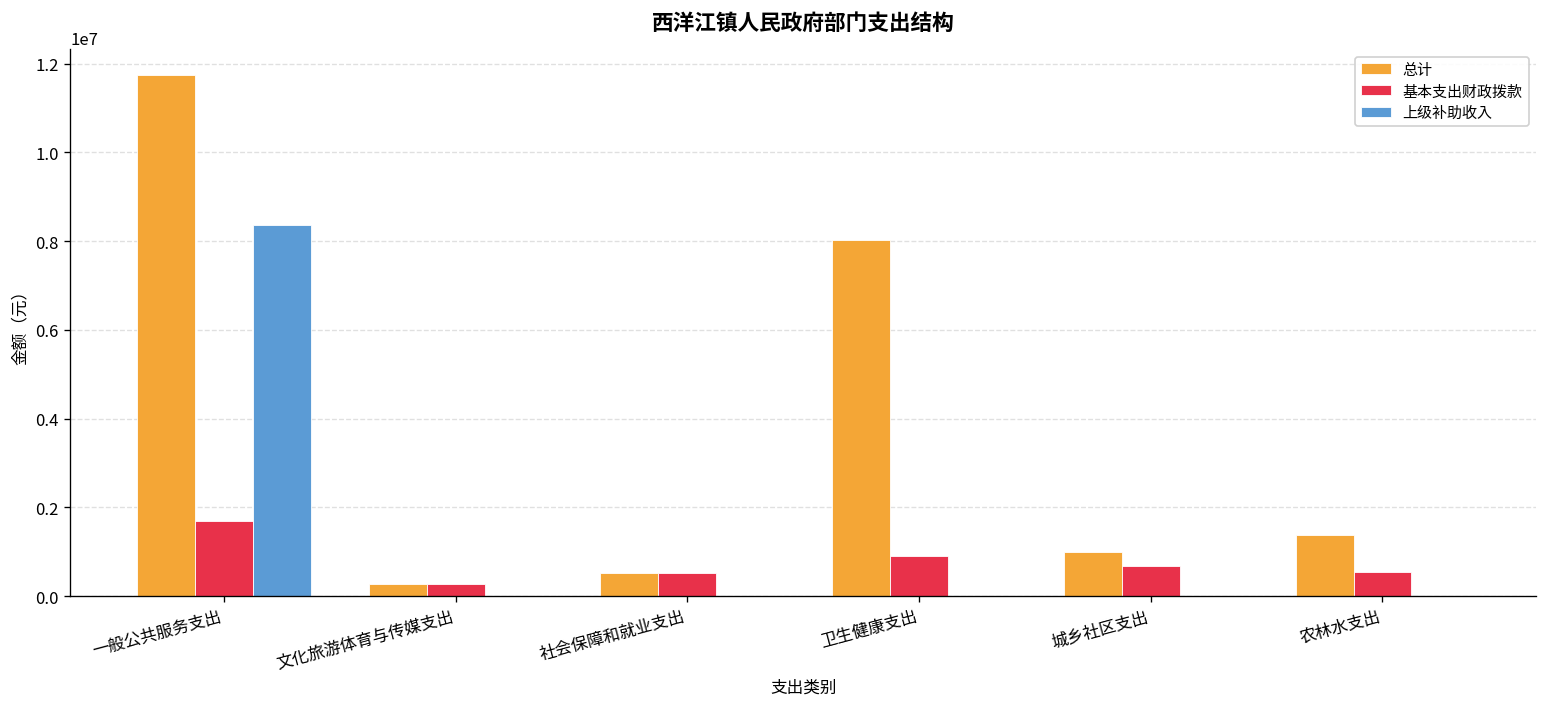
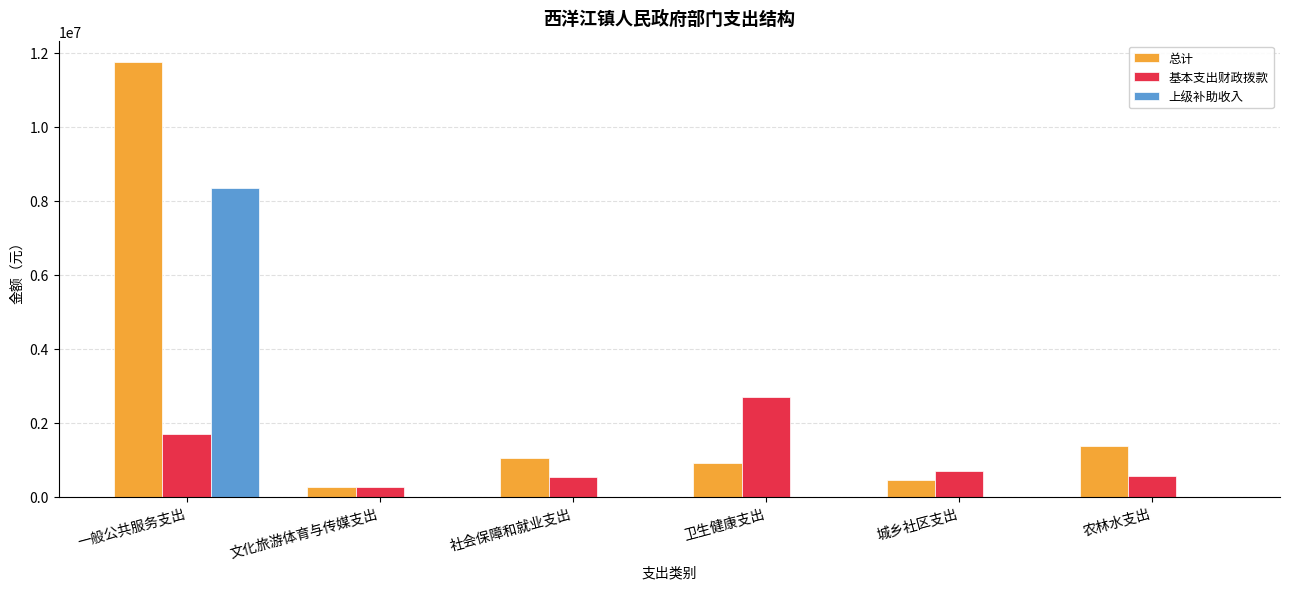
  {
    "总计": {
      "一般公共服务支出": 11700000,
      "文化旅游体育与传媒支出": 300000,
-     "社会保障和就业支出": 500000,
-     "卫生健康支出": 8000000,
-     "城乡社区支出": 1000000,
+     "社会保障和就业支出": 1100000,
+     "卫生健康支出": 900000,
+     "城乡社区支出": 500000,
      "农林水支出": 1400000
    },
    "基本支出财政拨款": {
      "一般公共服务支出": 1700000,
      "文化旅游体育与传媒支出": 300000,
      "社会保障和就业支出": 500000,
-     "卫生健康支出": 900000,
+     "卫生健康支出": 2700000,
      "城乡社区支出": 700000,
      "农林水支出": 600000
    },
    "上级补助收入": {
      "一般公共服务支出": 8400000,
      "文化旅游体育与传媒支出": 0,
      "社会保障和就业支出": 0,
      "卫生健康支出": 0,
      "城乡社区支出": 0,
      "农林水支出": 0
    }
  }
